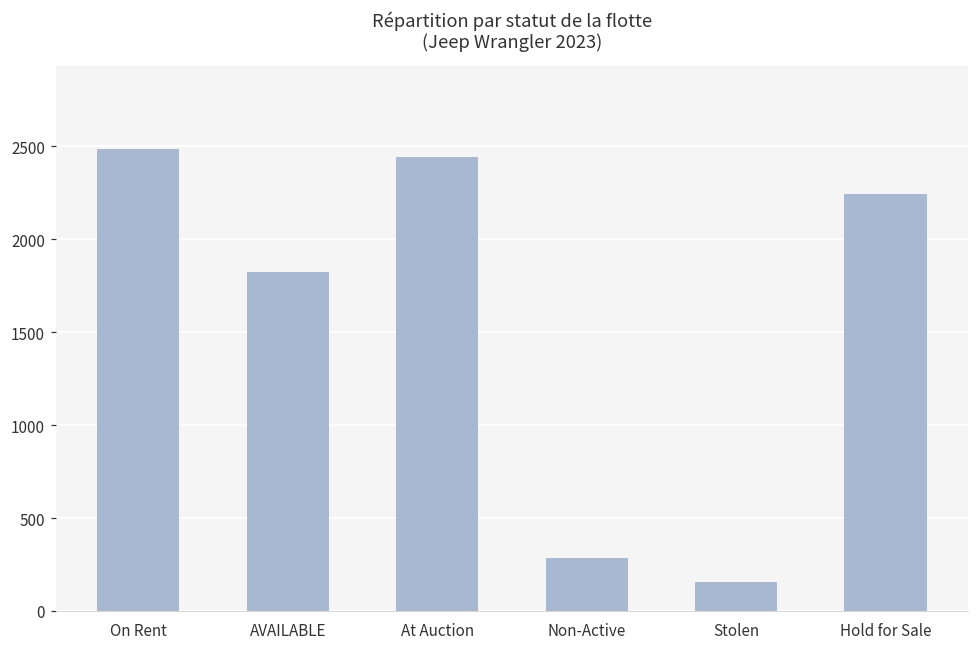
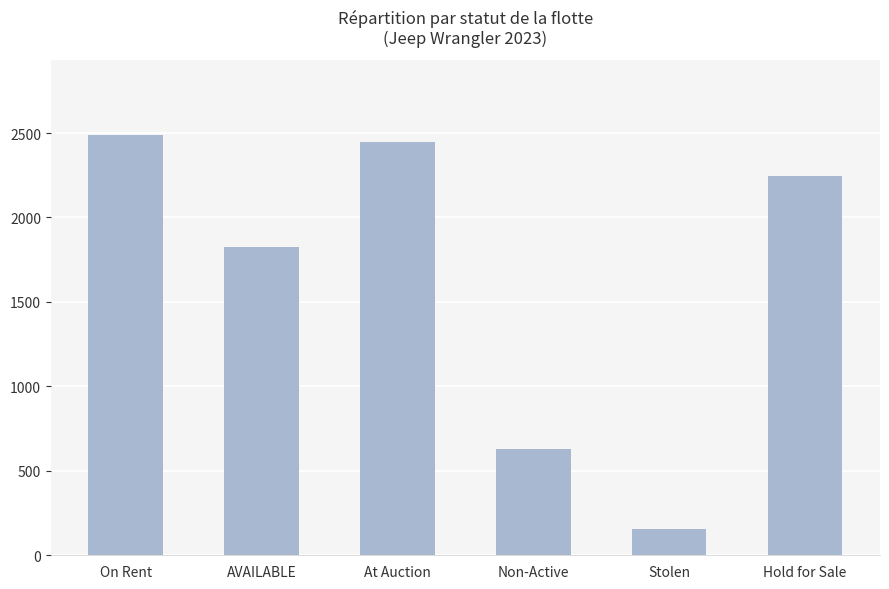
  {
    "On Rent": 2490,
    "AVAILABLE": 1820,
    "At Auction": 2440,
-   "Non-Active": 290,
+   "Non-Active": 630,
    "Stolen": 160,
    "Hold for Sale": 2250
  }
